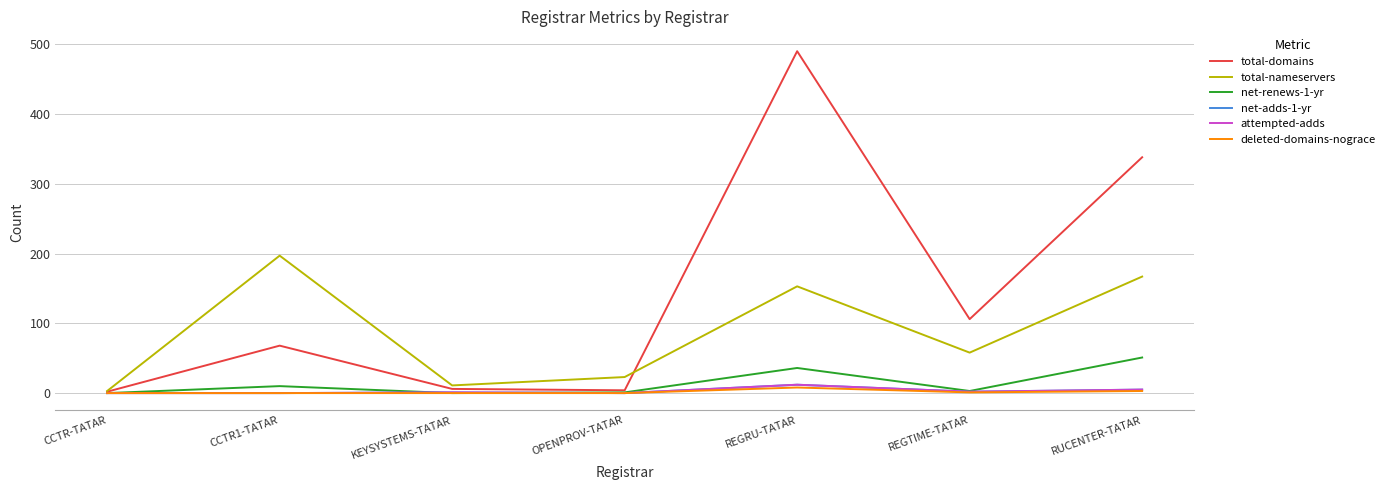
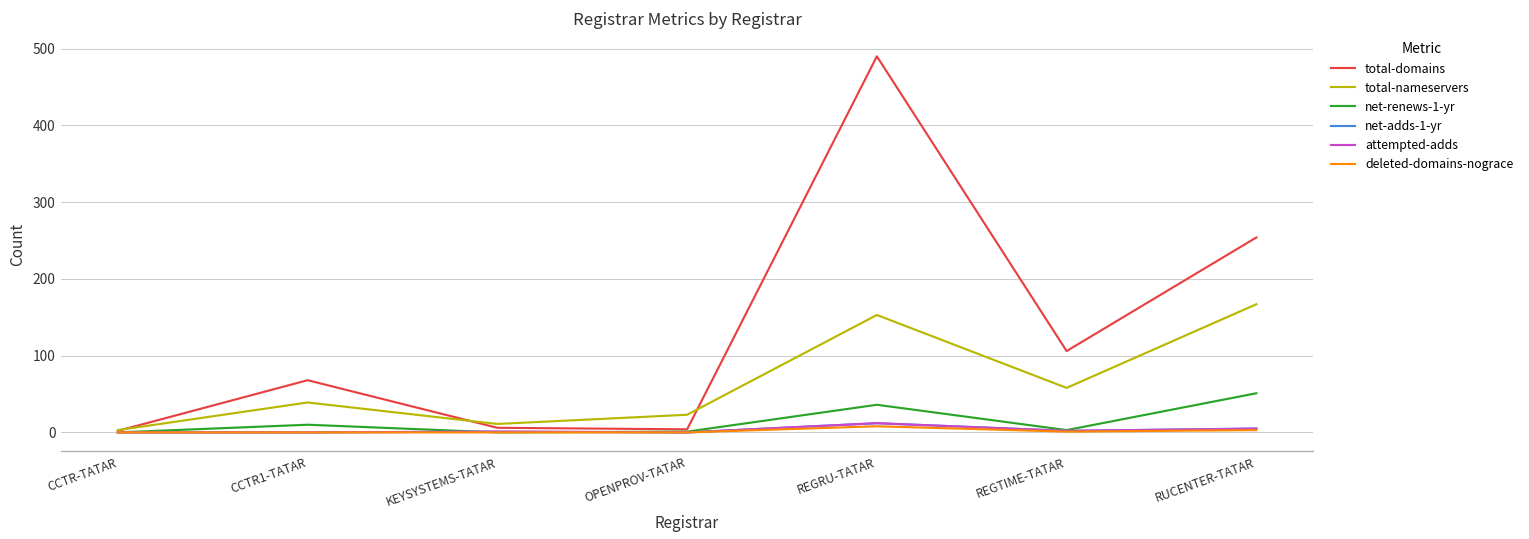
  {
    "total-domains": {
      "CCTR1-TATAR": 70,
      "KEYSYSTEMS-TATAR": 10,
      "REGRU-TATAR": 490,
      "REGTIME-TATAR": 110,
-     "RUCENTER-TATAR": 340
+     "RUCENTER-TATAR": 250
    },
    "total-nameservers": {
-     "CCTR1-TATAR": 200,
+     "CCTR1-TATAR": 40,
      "KEYSYSTEMS-TATAR": 10,
      "OPENPROV-TATAR": 20,
      "REGRU-TATAR": 150,
      "REGTIME-TATAR": 60,
      "RUCENTER-TATAR": 170
    },
    "net-renews-1-yr": {
      "CCTR1-TATAR": 10,
      "REGRU-TATAR": 40,
      "RUCENTER-TATAR": 50
    },
    "attempted-adds": {
      "REGRU-TATAR": 10
    },
    "deleted-domains-nograce": {
      "REGRU-TATAR": 10
    }
  }
